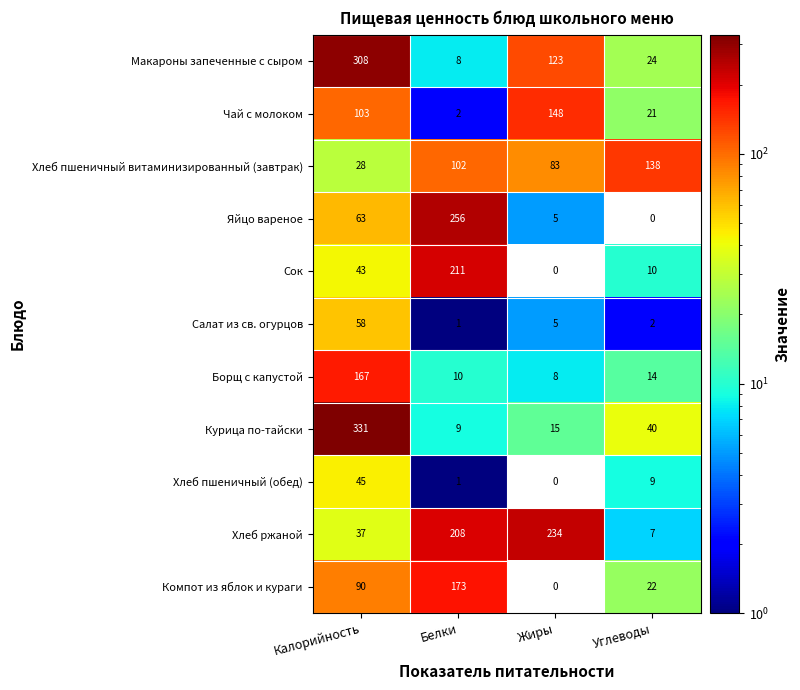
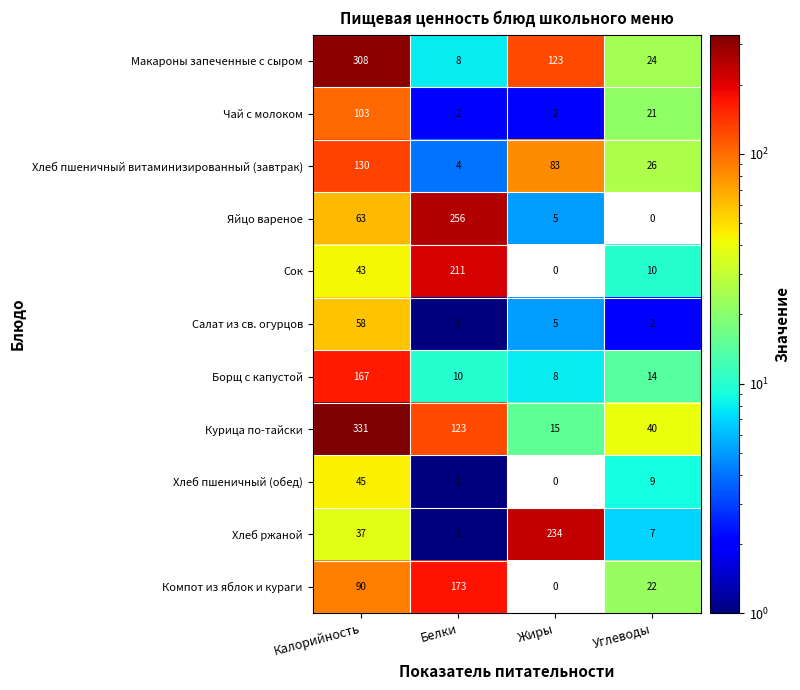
  {
    "Макароны запеченные с сыром": {
      "Калорийность": 308,
      "Белки": 8,
      "Жиры": 123,
      "Углеводы": 24
    },
    "Чай с молоком": {
      "Калорийность": 103,
      "Белки": 2,
-     "Жиры": 148,
+     "Жиры": 2,
      "Углеводы": 21
    },
    "Хлеб пшеничный витаминизированный (завтрак)": {
-     "Калорийность": 28,
-     "Белки": 102,
+     "Калорийность": 130,
+     "Белки": 4,
      "Жиры": 83,
-     "Углеводы": 138
+     "Углеводы": 26
    },
    "Яйцо вареное": {
      "Калорийность": 63,
      "Белки": 256,
      "Жиры": 5,
      "Углеводы": 0
    },
    "Сок": {
      "Калорийность": 43,
      "Белки": 211,
      "Жиры": 0,
      "Углеводы": 10
    },
    "Салат из св. огурцов": {
      "Калорийность": 58,
      "Белки": 1,
      "Жиры": 5,
      "Углеводы": 2
    },
    "Борщ с капустой": {
      "Калорийность": 167,
      "Белки": 10,
      "Жиры": 8,
      "Углеводы": 14
    },
    "Курица по-тайски": {
      "Калорийность": 331,
-     "Белки": 9,
+     "Белки": 123,
      "Жиры": 15,
      "Углеводы": 40
    },
    "Хлеб пшеничный (обед)": {
      "Калорийность": 45,
      "Белки": 1,
      "Жиры": 0,
      "Углеводы": 9
    },
    "Хлеб ржаной": {
      "Калорийность": 37,
-     "Белки": 208,
+     "Белки": 1,
      "Жиры": 234,
      "Углеводы": 7
    },
    "Компот из яблок и кураги": {
      "Калорийность": 90,
      "Белки": 173,
      "Жиры": 0,
      "Углеводы": 22
    }
  }
